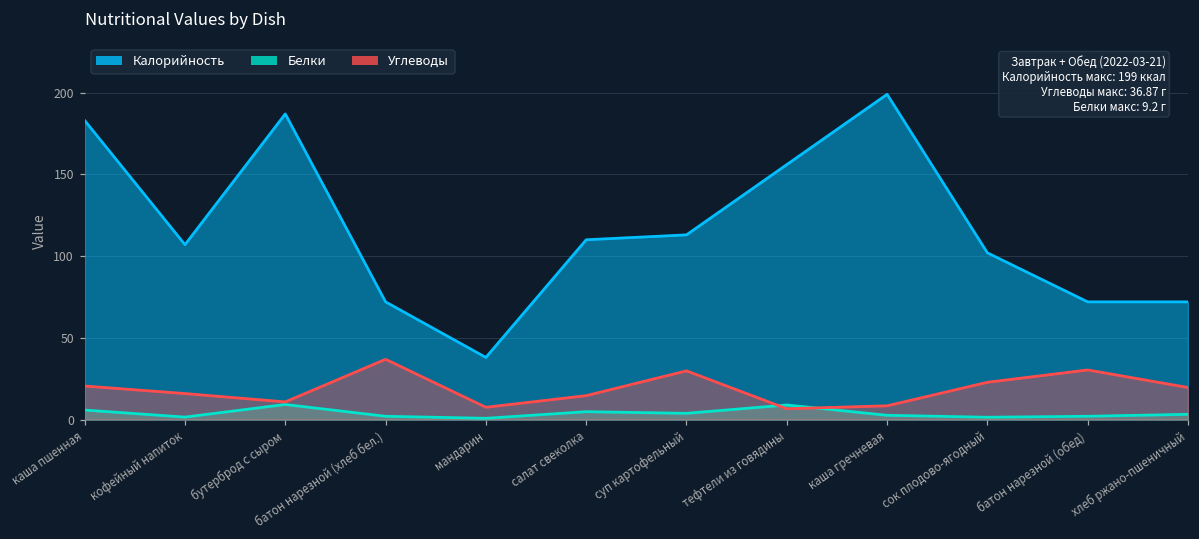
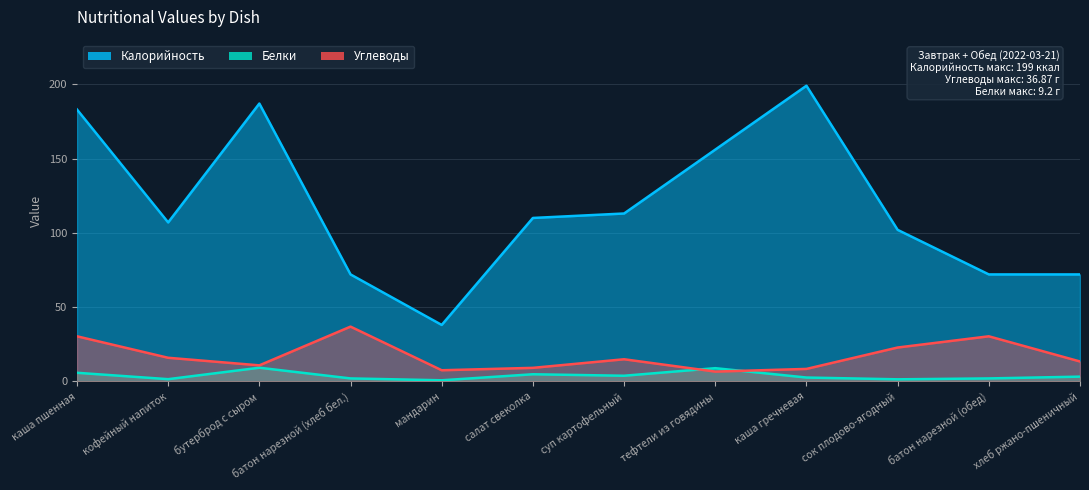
  {
    "Углеводы": {
-     "каша пшенная": 21,
+     "каша пшенная": 30,
      "кофейный напиток": 16,
      "батон нарезной (хлеб бел.)": 37,
      "мандарин": 8,
-     "салат свеколка": 15,
-     "суп картофельный": 30,
+     "салат свеколка": 9,
+     "суп картофельный": 15,
      "тефтели из говядины": 7,
      "каша гречневая": 8,
      "сок плодово-ягодный": 23,
      "батон нарезной (обед)": 30,
-     "хлеб ржано-пшеничный": 20
+     "хлеб ржано-пшеничный": 13
    }
  }
